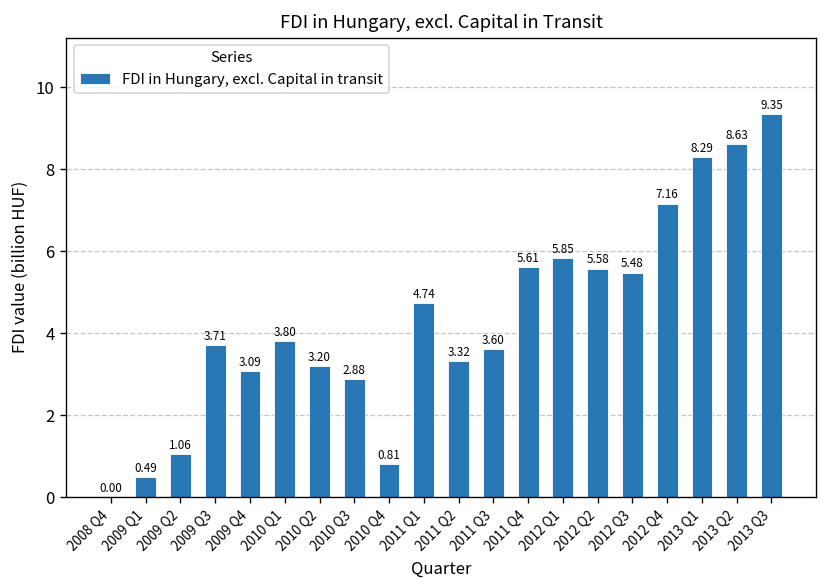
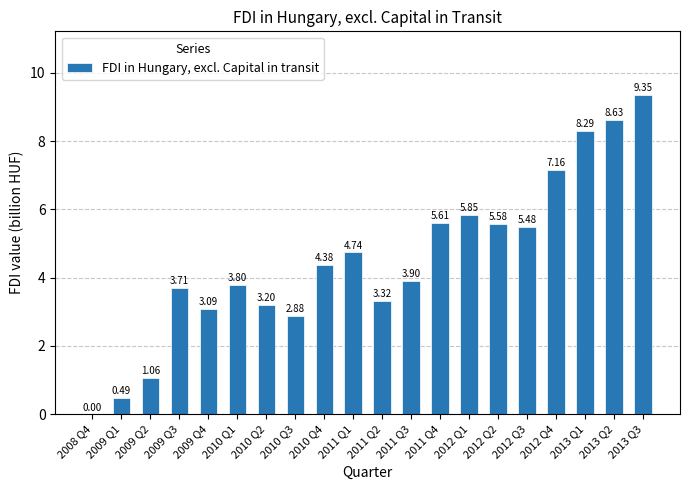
  {
    "2008 Q4": 0.00,
    "2009 Q1": 0.49,
    "2009 Q2": 1.06,
    "2009 Q3": 3.71,
    "2009 Q4": 3.09,
    "2010 Q1": 3.80,
    "2010 Q2": 3.20,
    "2010 Q3": 2.88,
-   "2010 Q4": 0.81,
+   "2010 Q4": 4.38,
    "2011 Q1": 4.74,
    "2011 Q2": 3.32,
-   "2011 Q3": 3.60,
+   "2011 Q3": 3.90,
    "2011 Q4": 5.61,
    "2012 Q1": 5.85,
    "2012 Q2": 5.58,
    "2012 Q3": 5.48,
    "2012 Q4": 7.16,
    "2013 Q1": 8.29,
    "2013 Q2": 8.63,
    "2013 Q3": 9.35
  }
